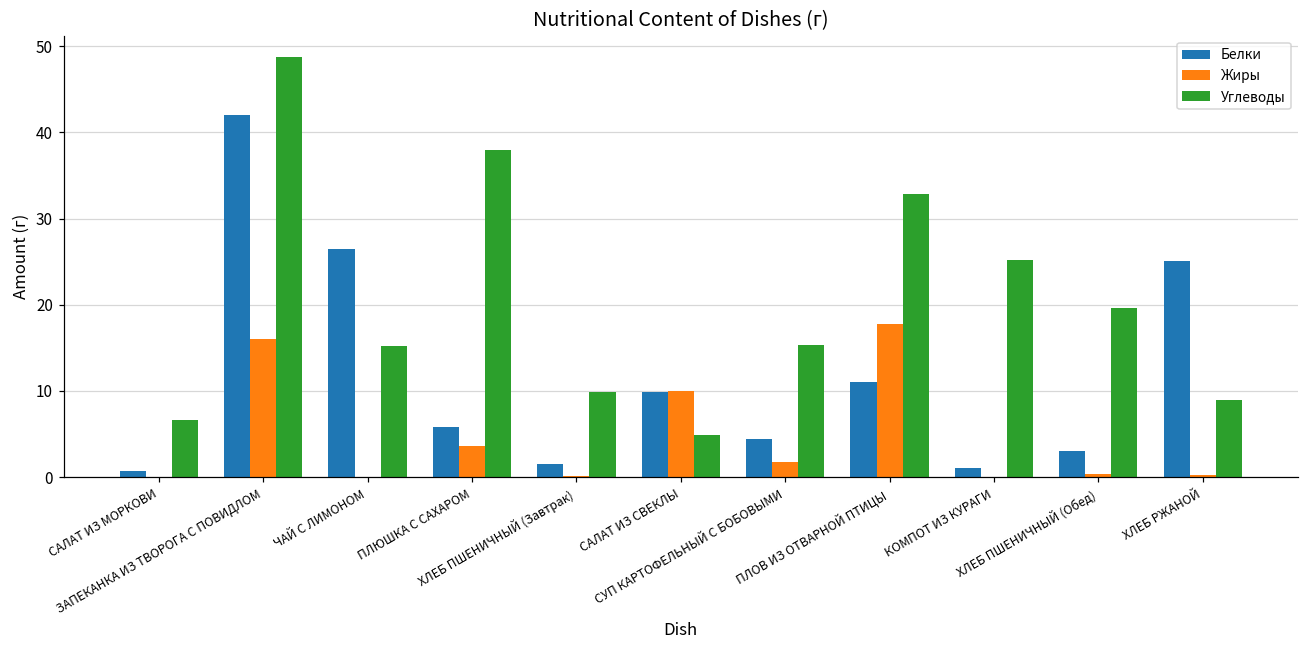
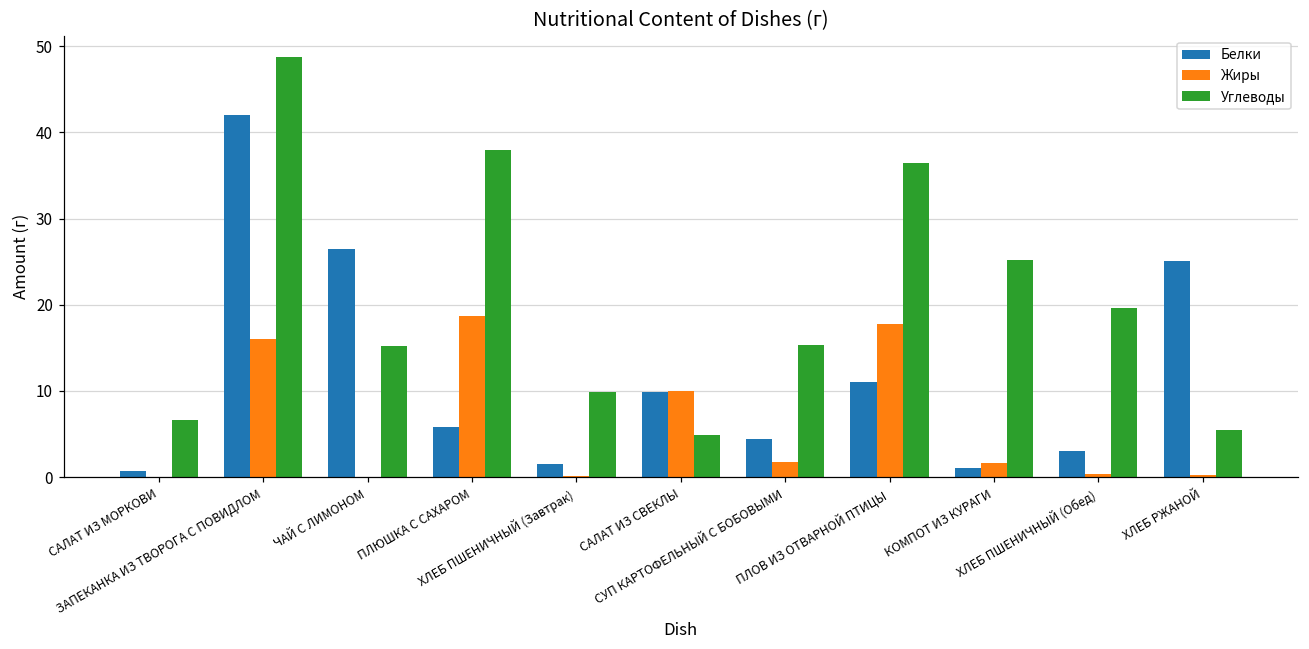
  {
    "Белки": {
      "САЛАТ ИЗ МОРКОВИ": 1,
      "ЗАПЕКАНКА ИЗ ТВОРОГА С ПОВИДЛОМ": 42,
      "ЧАЙ С ЛИМОНОМ": 26,
      "ПЛЮШКА С САХАРОМ": 6,
      "ХЛЕБ ПШЕНИЧНЫЙ (Завтрак)": 2,
      "САЛАТ ИЗ СВЕКЛЫ": 10,
      "СУП КАРТОФЕЛЬНЫЙ С БОБОВЫМИ": 4,
      "ПЛОВ ИЗ ОТВАРНОЙ ПТИЦЫ": 11,
      "КОМПОТ ИЗ КУРАГИ": 1,
      "ХЛЕБ ПШЕНИЧНЫЙ (Обед)": 3,
      "ХЛЕБ РЖАНОЙ": 25
    },
    "Жиры": {
      "ЗАПЕКАНКА ИЗ ТВОРОГА С ПОВИДЛОМ": 16,
-     "ПЛЮШКА С САХАРОМ": 4,
+     "ПЛЮШКА С САХАРОМ": 19,
      "САЛАТ ИЗ СВЕКЛЫ": 10,
      "СУП КАРТОФЕЛЬНЫЙ С БОБОВЫМИ": 2,
      "ПЛОВ ИЗ ОТВАРНОЙ ПТИЦЫ": 18,
-     "КОМПОТ ИЗ КУРАГИ": 0,
+     "КОМПОТ ИЗ КУРАГИ": 2,
      "ХЛЕБ ПШЕНИЧНЫЙ (Обед)": 0
    },
    "Углеводы": {
      "САЛАТ ИЗ МОРКОВИ": 7,
      "ЗАПЕКАНКА ИЗ ТВОРОГА С ПОВИДЛОМ": 49,
      "ЧАЙ С ЛИМОНОМ": 15,
      "ПЛЮШКА С САХАРОМ": 38,
      "ХЛЕБ ПШЕНИЧНЫЙ (Завтрак)": 10,
      "САЛАТ ИЗ СВЕКЛЫ": 5,
      "СУП КАРТОФЕЛЬНЫЙ С БОБОВЫМИ": 15,
-     "ПЛОВ ИЗ ОТВАРНОЙ ПТИЦЫ": 33,
+     "ПЛОВ ИЗ ОТВАРНОЙ ПТИЦЫ": 36,
      "КОМПОТ ИЗ КУРАГИ": 25,
      "ХЛЕБ ПШЕНИЧНЫЙ (Обед)": 20,
-     "ХЛЕБ РЖАНОЙ": 9
+     "ХЛЕБ РЖАНОЙ": 5
    }
  }
